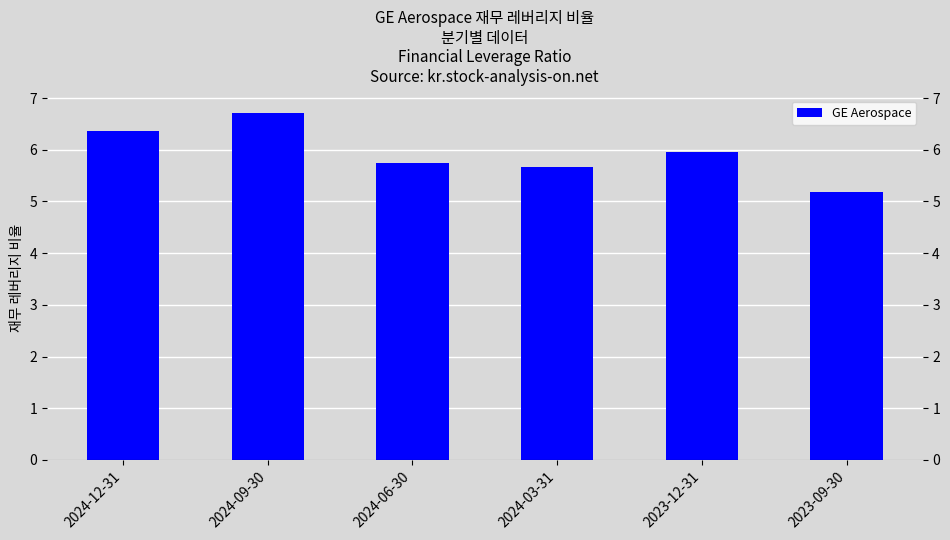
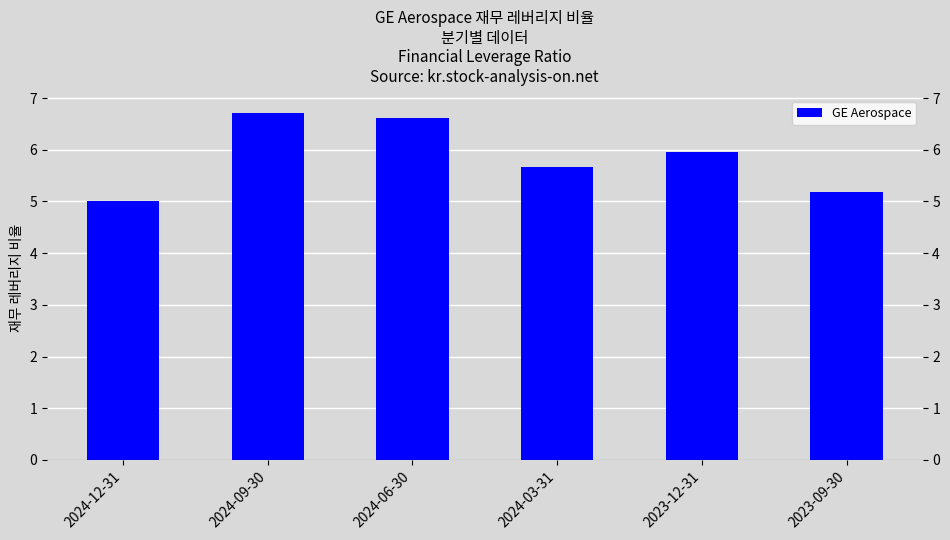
  {
-   "2024-12-31": 6.4,
+   "2024-12-31": 5.0,
    "2024-09-30": 6.7,
-   "2024-06-30": 5.8,
+   "2024-06-30": 6.6,
    "2024-03-31": 5.7,
    "2023-12-31": 6.0,
    "2023-09-30": 5.2
  }
